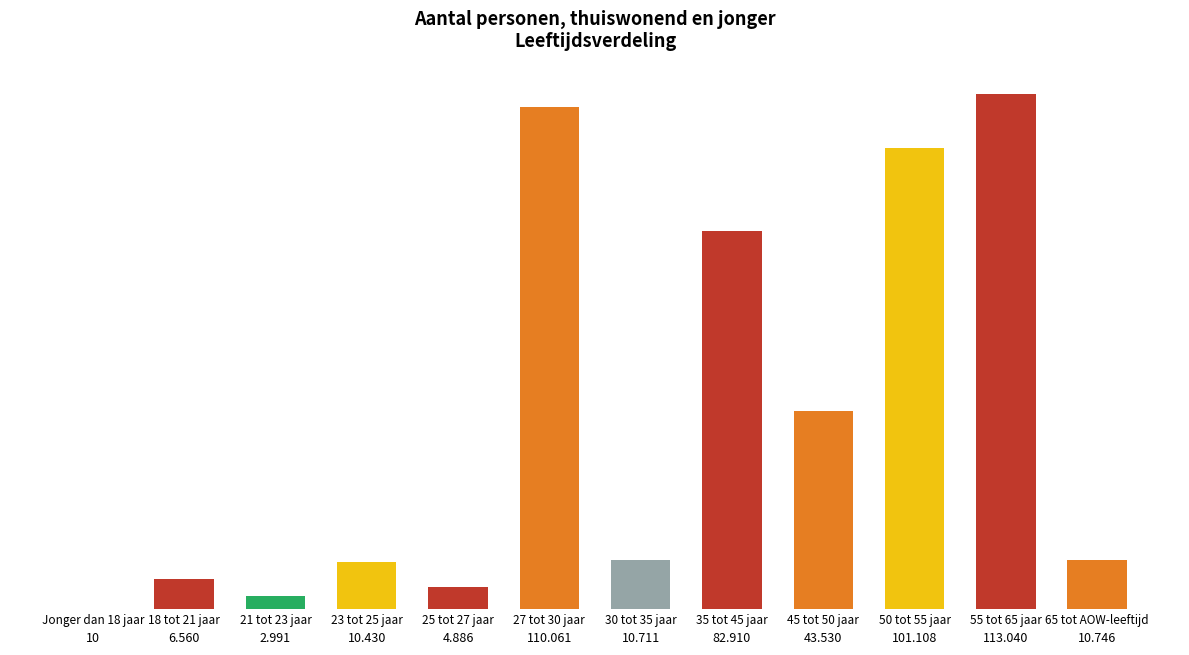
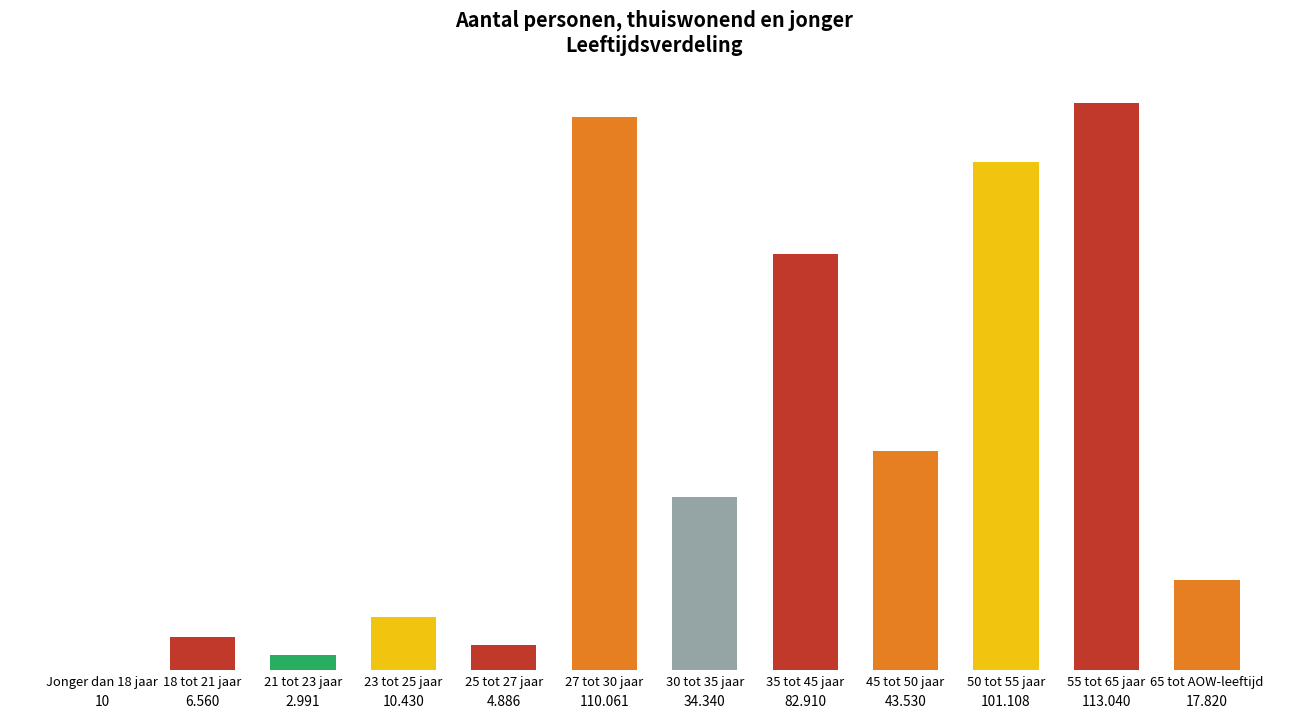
  {
    "Jonger dan 18 jaar": 10,
-   "30 tot 35 jaar": 10.711,
-   "65 tot AOW-leeftijd": 10.746
+   "30 tot 35 jaar": 34.340,
+   "65 tot AOW-leeftijd": 17.820
  }
